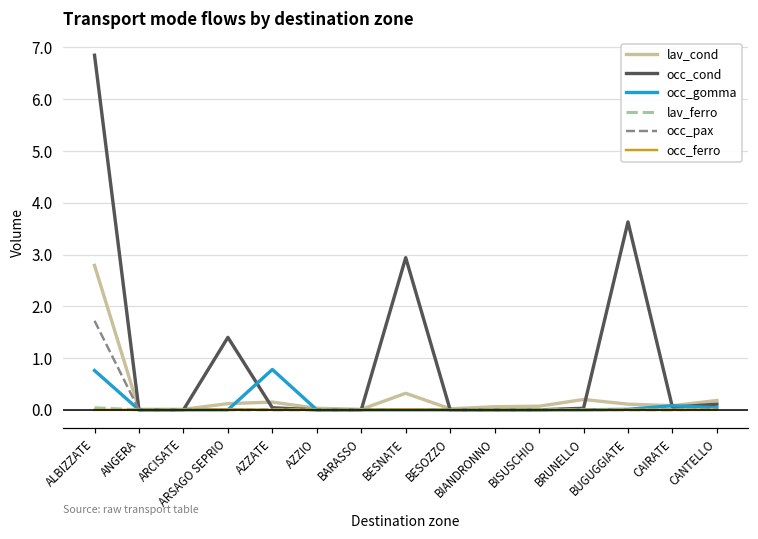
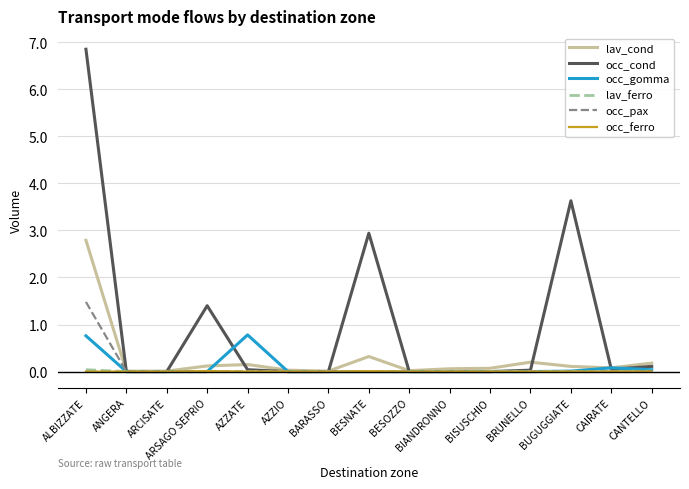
  {
    "occ_cond": {
      "ALBIZZATE": 6.9,
      "ARSAGO SEPRIO": 1.4,
      "BESNATE": 2.9,
      "BUGUGGIATE": 3.6,
      "CANTELLO": 0.1
    },
    "occ_gomma": {
      "ALBIZZATE": 0.8,
      "AZZATE": 0.8
    },
    "occ_pax": {
-     "ALBIZZATE": 1.7
+     "ALBIZZATE": 1.5
    }
  }
